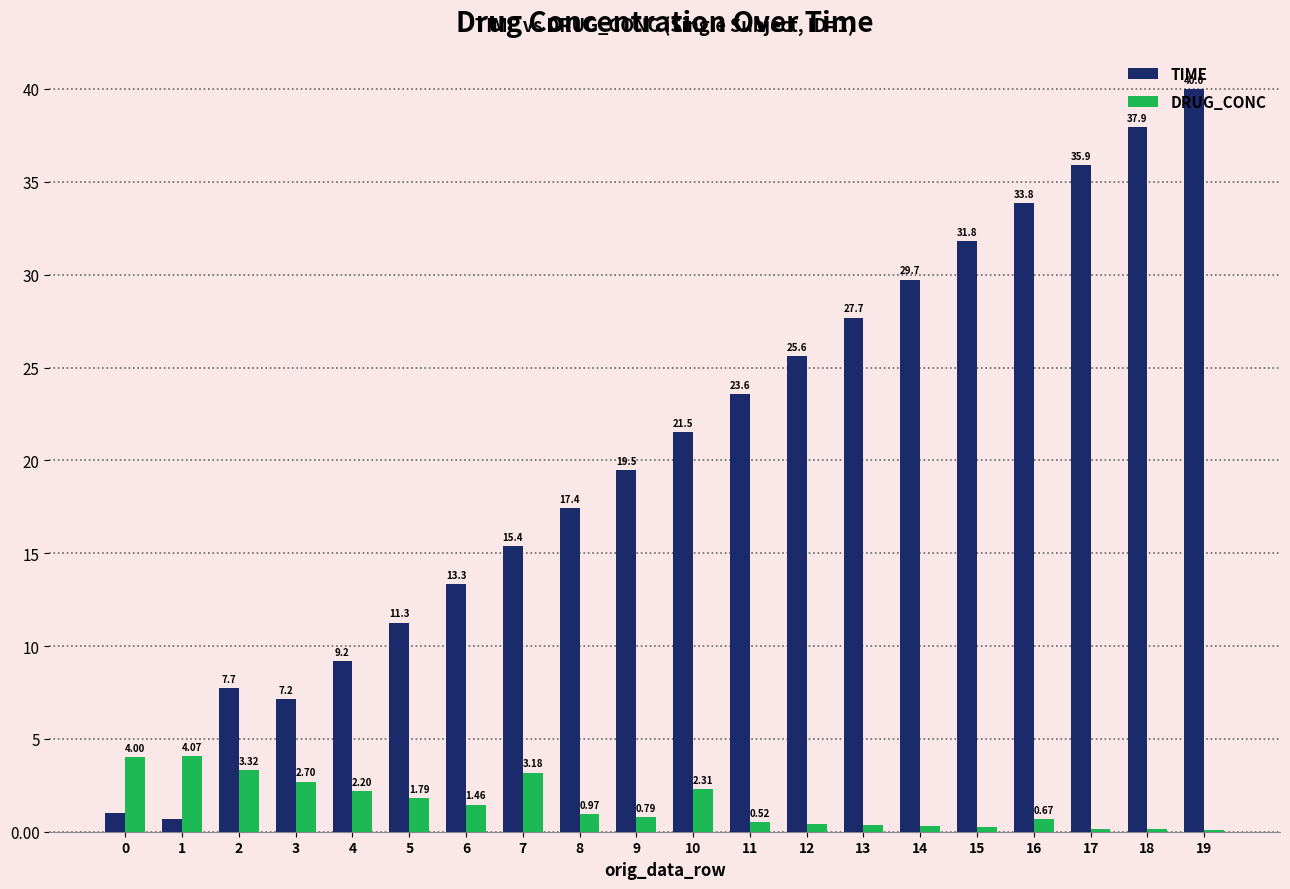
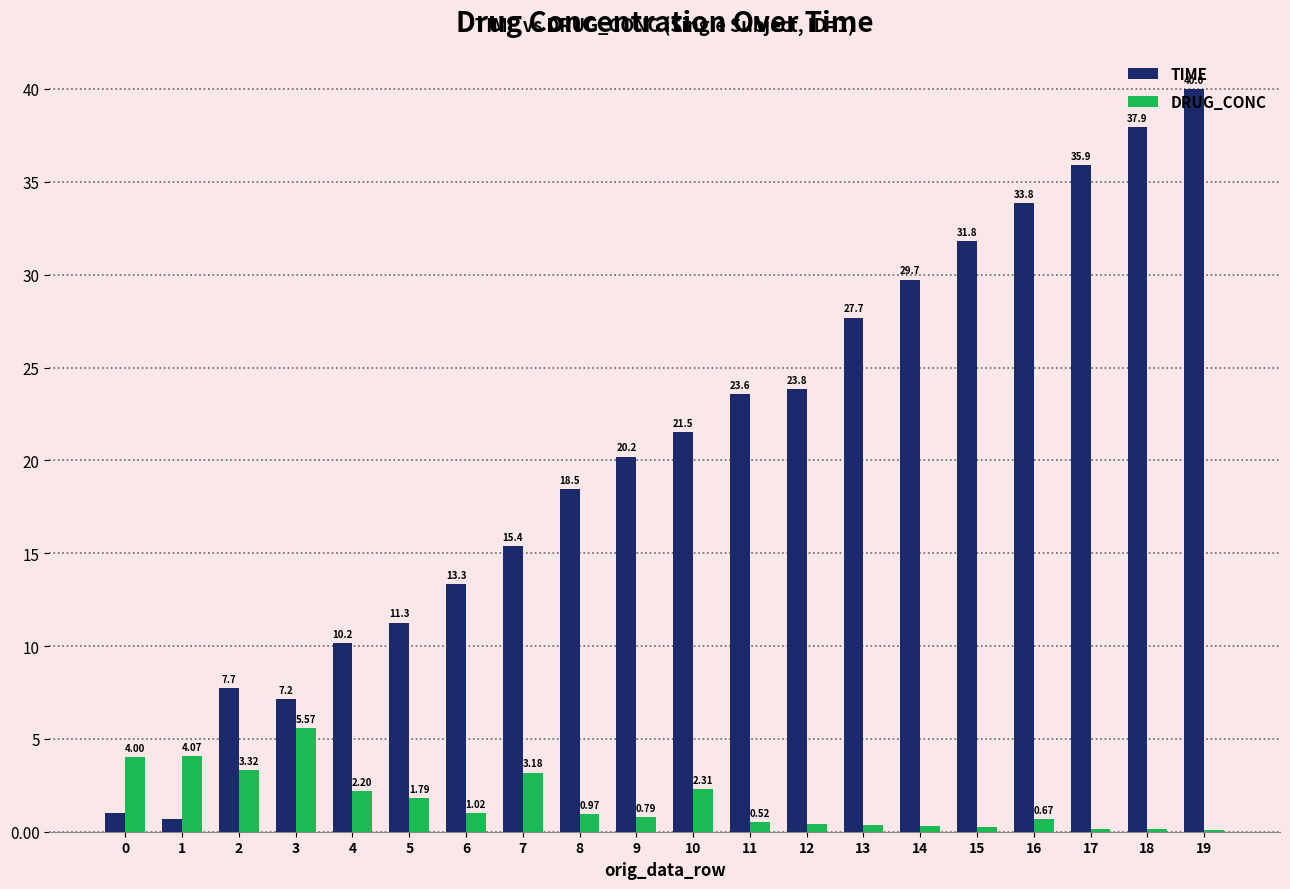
  {
    "TIME": {
      "2": 7.7,
      "3": 7.2,
-     "4": 9.2,
+     "4": 10.2,
      "5": 11.3,
      "6": 13.3,
      "7": 15.4,
-     "8": 17.4,
-     "9": 19.5,
+     "8": 18.5,
+     "9": 20.2,
      "10": 21.5,
      "11": 23.6,
-     "12": 25.6,
+     "12": 23.8,
      "13": 27.7,
      "14": 29.7,
      "15": 31.8,
      "16": 33.8,
      "17": 35.9,
      "18": 37.9,
      "19": 40.0
    },
    "DRUG_CONC": {
      "0": 4.00,
      "1": 4.07,
      "2": 3.32,
-     "3": 2.70,
+     "3": 5.57,
      "4": 2.20,
      "5": 1.79,
-     "6": 1.46,
+     "6": 1.02,
      "7": 3.18,
      "8": 0.97,
      "9": 0.79,
      "10": 2.31,
      "11": 0.52,
      "16": 0.67
    }
  }
